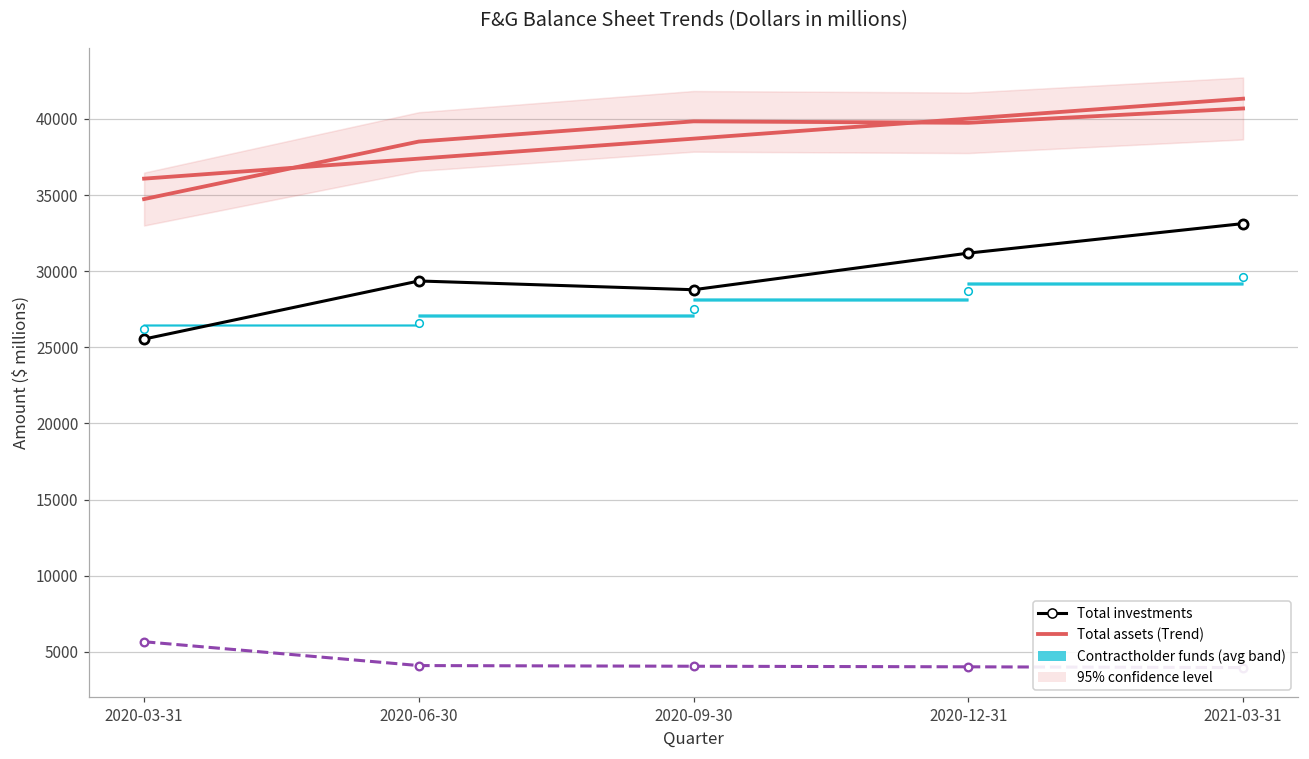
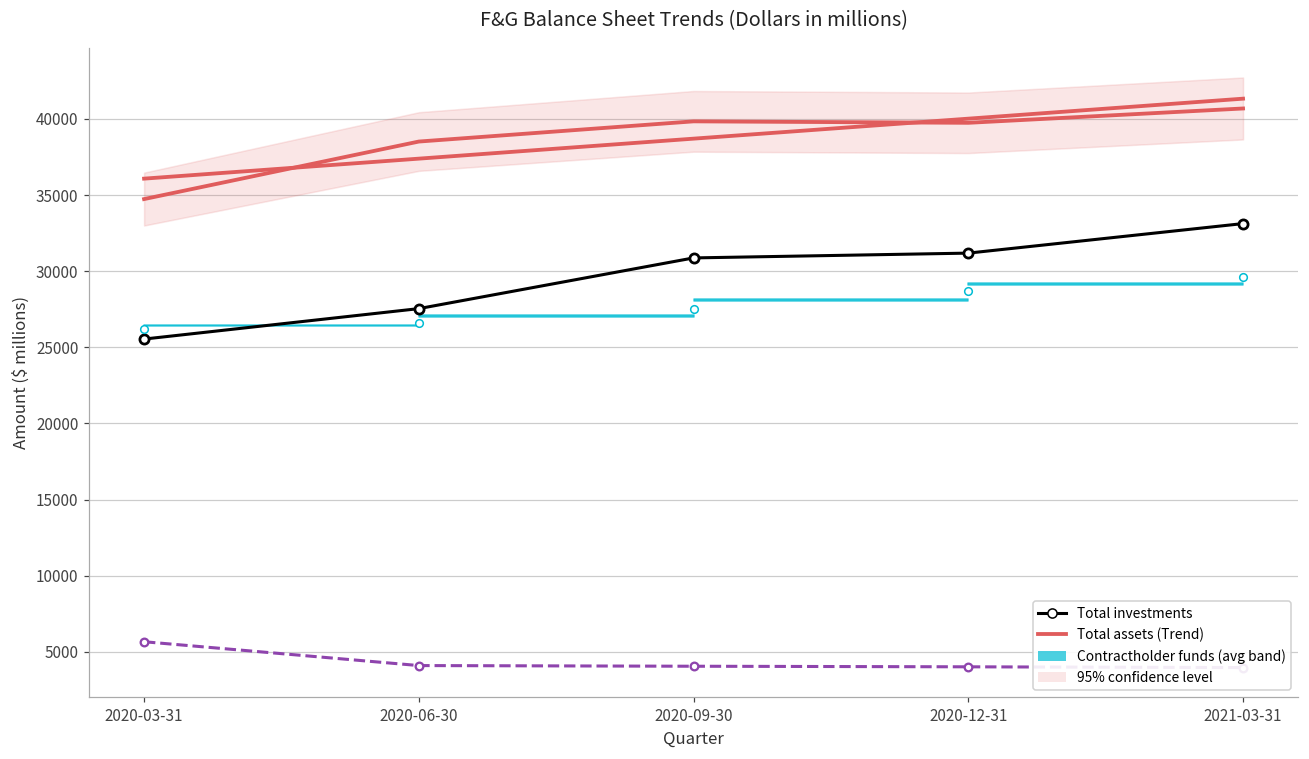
  {
    "Total investments": {
      "2020-03-31": 25500,
-     "2020-06-30": 29400,
-     "2020-09-30": 28800,
+     "2020-06-30": 27500,
+     "2020-09-30": 30900,
      "2020-12-31": 31200,
      "2021-03-31": 33100
    }
  }
